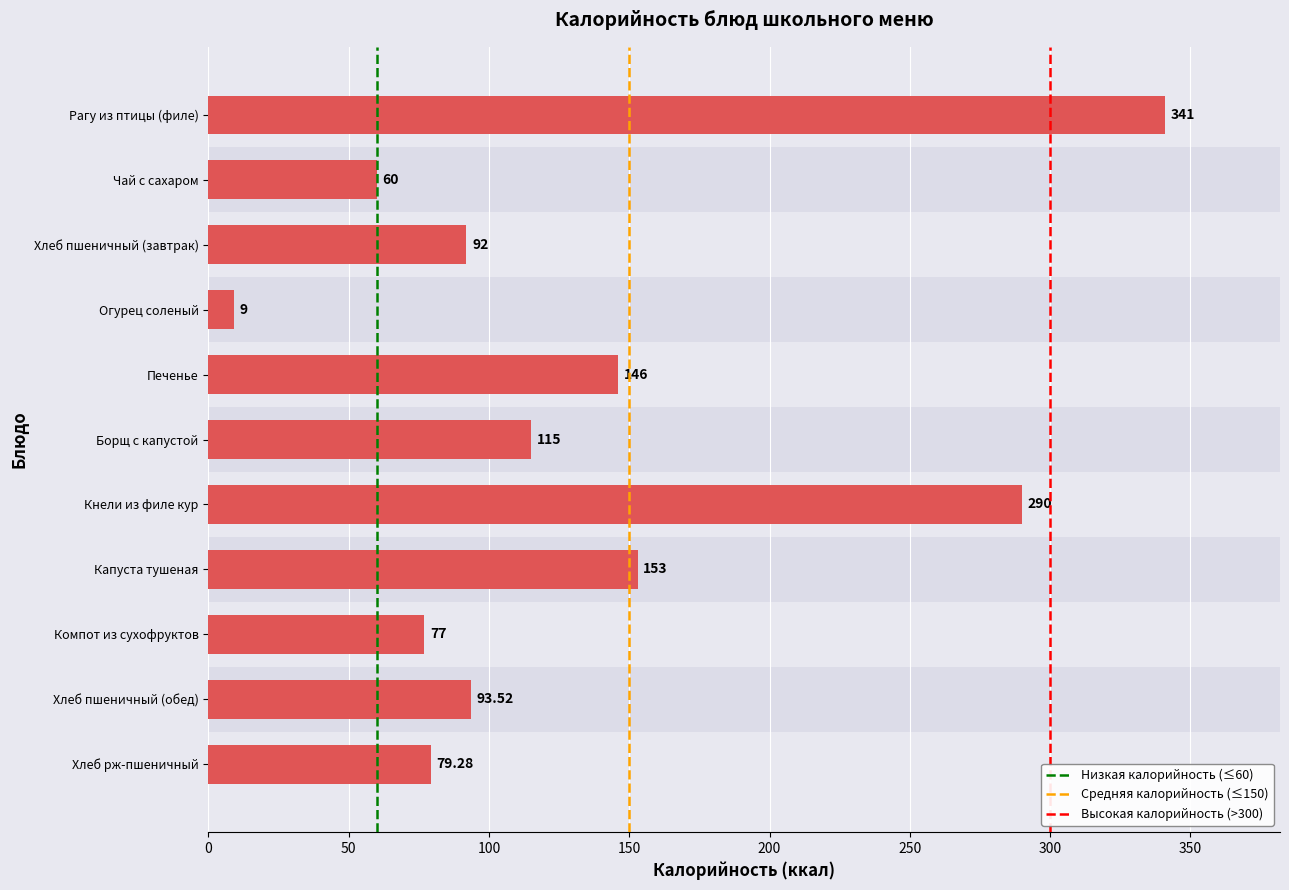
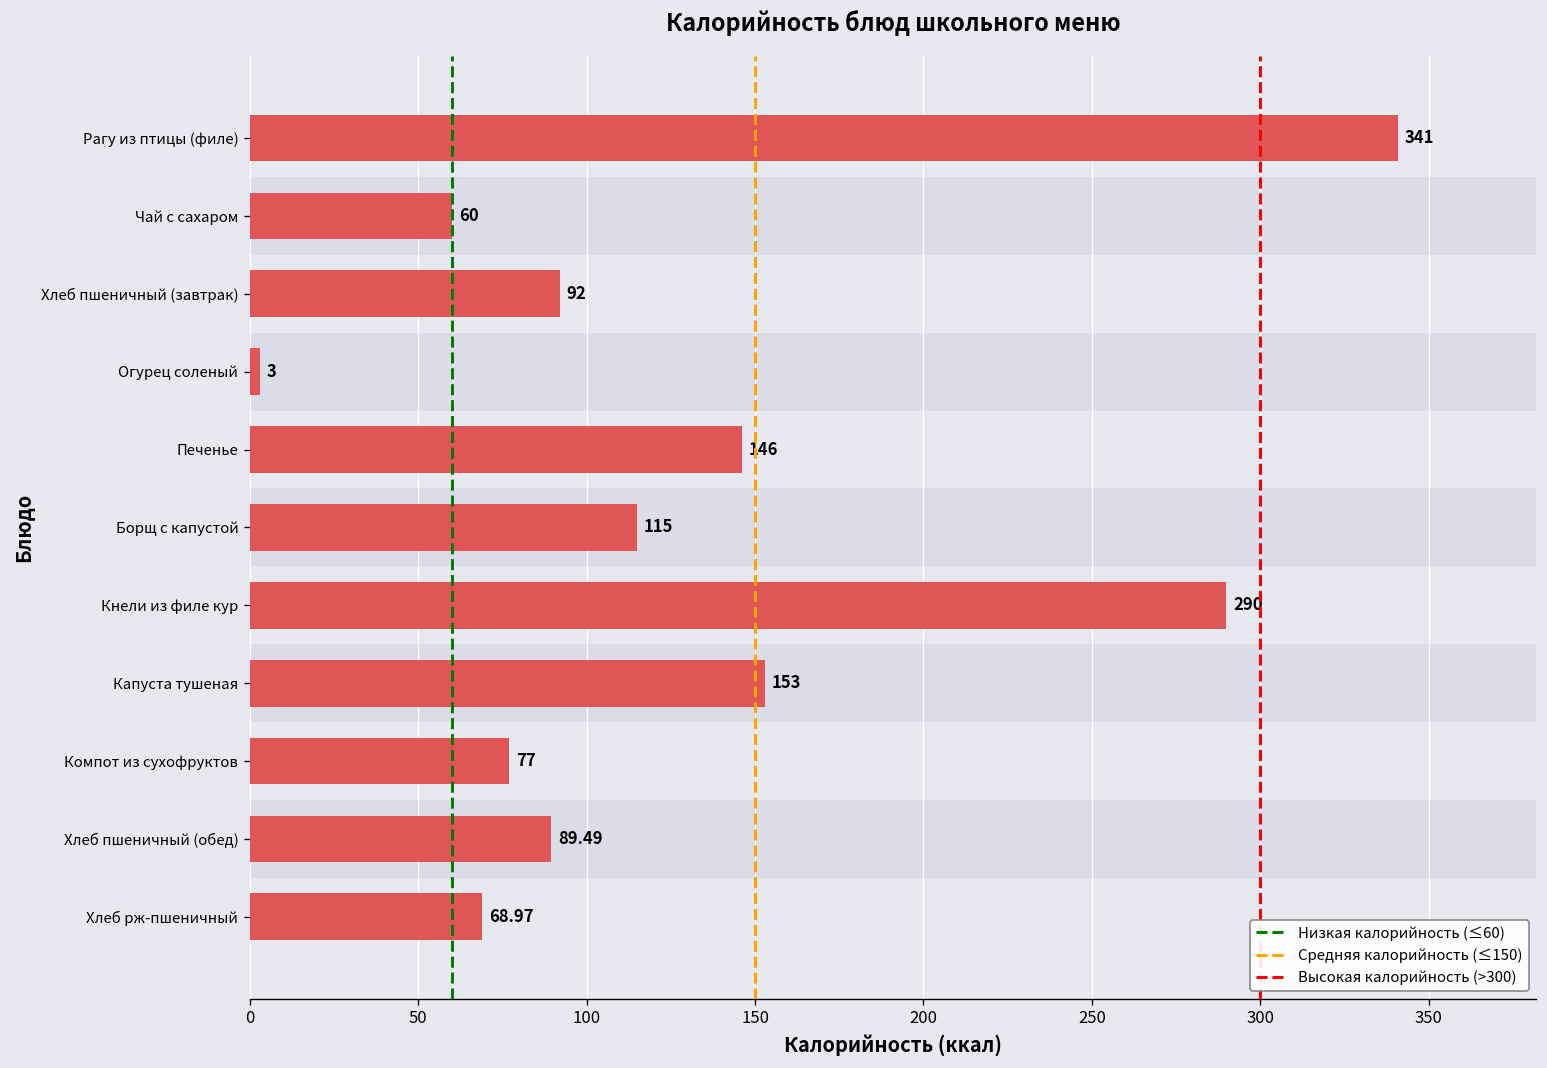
  {
    "Рагу из птицы (филе)": 341,
    "Чай с сахаром": 60,
    "Хлеб пшеничный (завтрак)": 92,
-   "Огурец соленый": 9,
+   "Огурец соленый": 3,
    "Печенье": 146,
    "Борщ с капустой": 115,
    "Кнели из филе кур": 290,
    "Капуста тушеная": 153,
    "Компот из сухофруктов": 77,
-   "Хлеб пшеничный (обед)": 93.52,
-   "Хлеб рж-пшеничный": 79.28
+   "Хлеб пшеничный (обед)": 89.49,
+   "Хлеб рж-пшеничный": 68.97
  }
